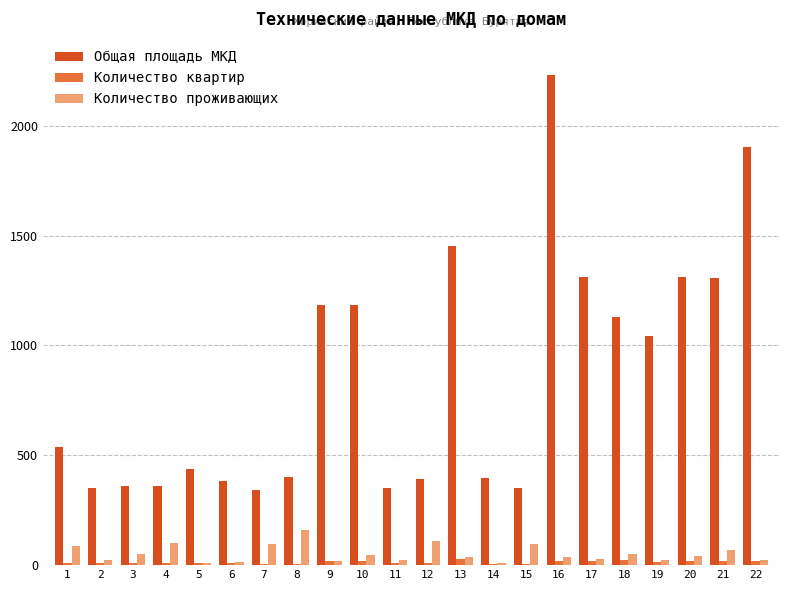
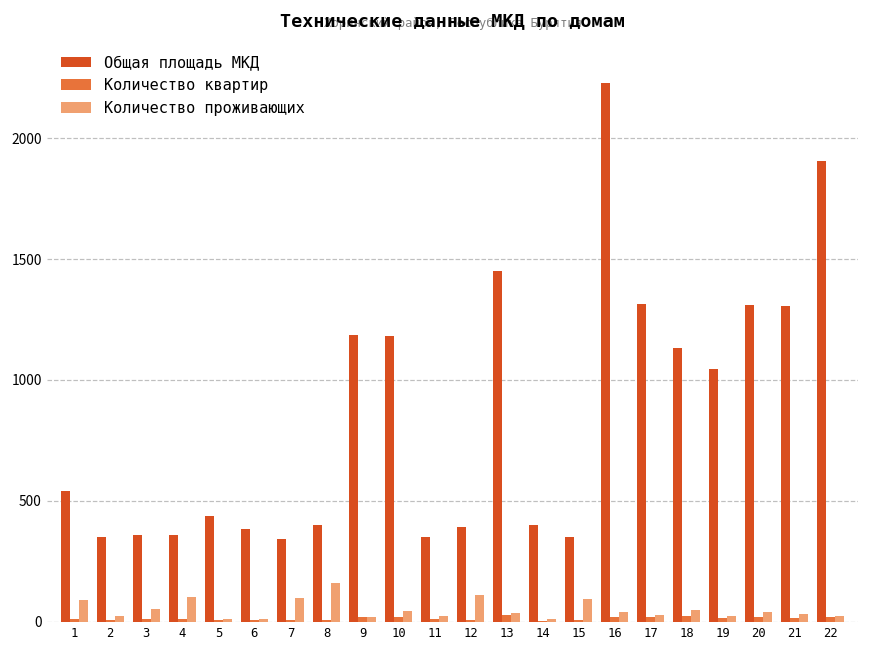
  {
    "Количество проживающих": {
      "1": 90,
      "2": 20,
      "3": 50,
      "4": 100,
      "5": 10,
      "6": 10,
      "7": 100,
      "8": 160,
      "9": 20,
      "10": 40,
      "11": 20,
      "12": 110,
      "13": 40,
      "15": 90,
      "16": 40,
      "17": 30,
      "18": 50,
      "19": 20,
      "20": 40,
-     "21": 70,
+     "21": 30,
      "22": 20
    }
  }
